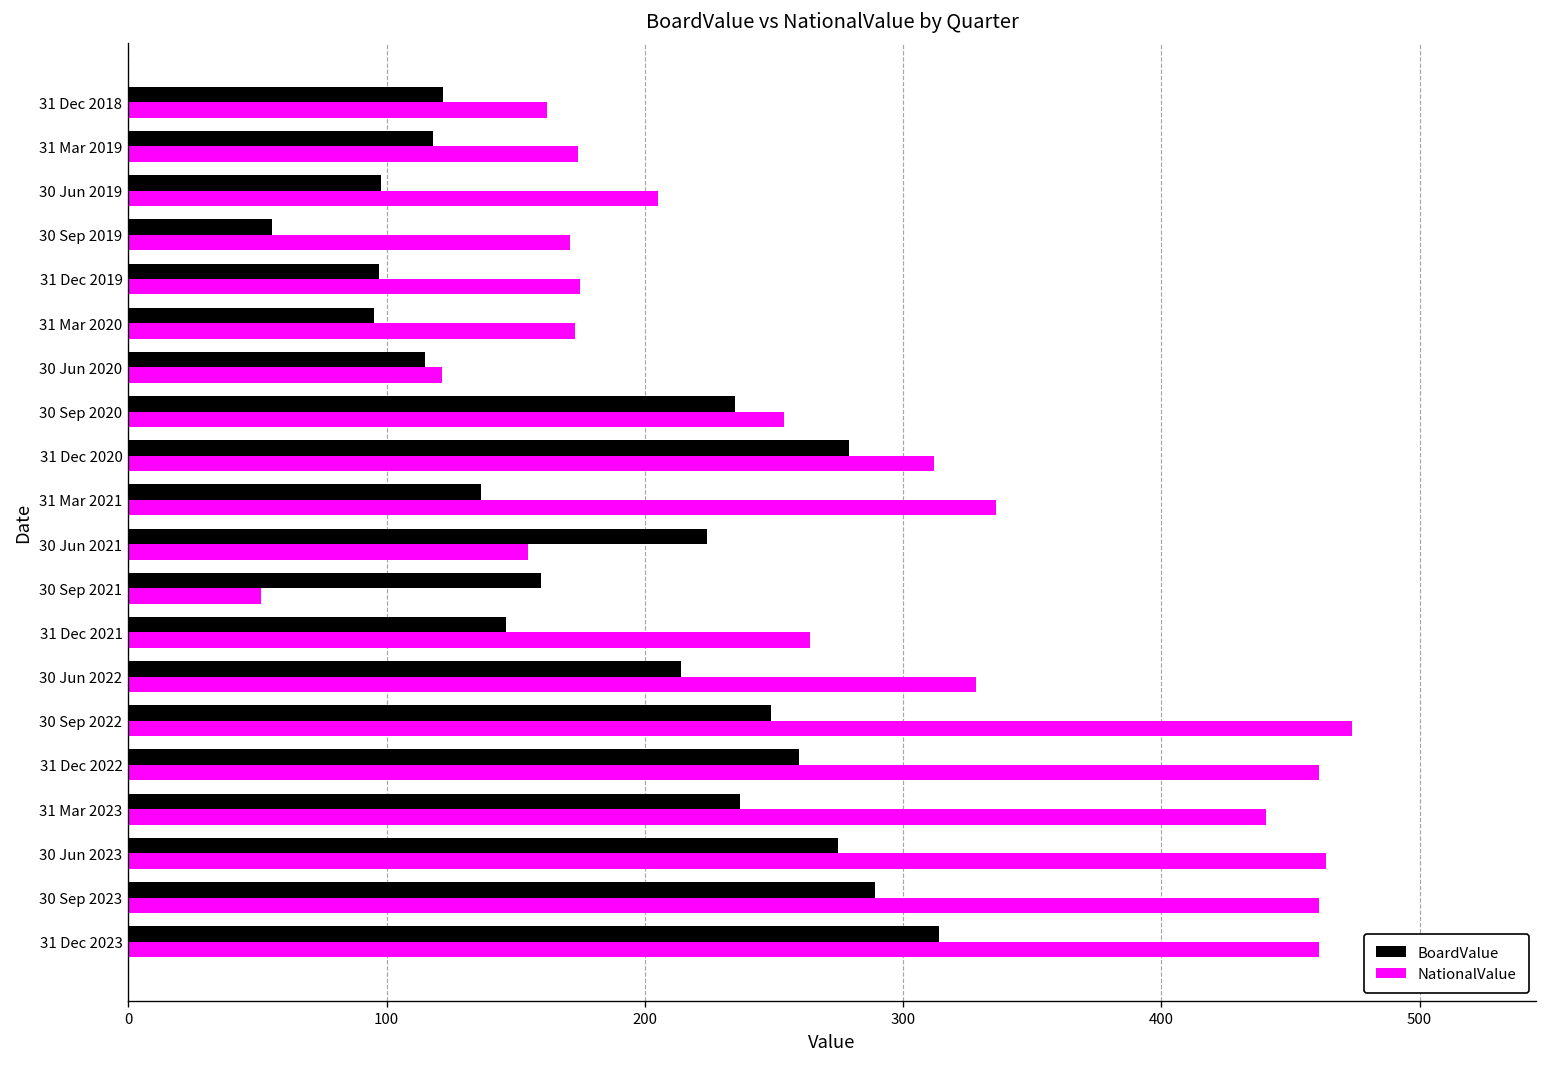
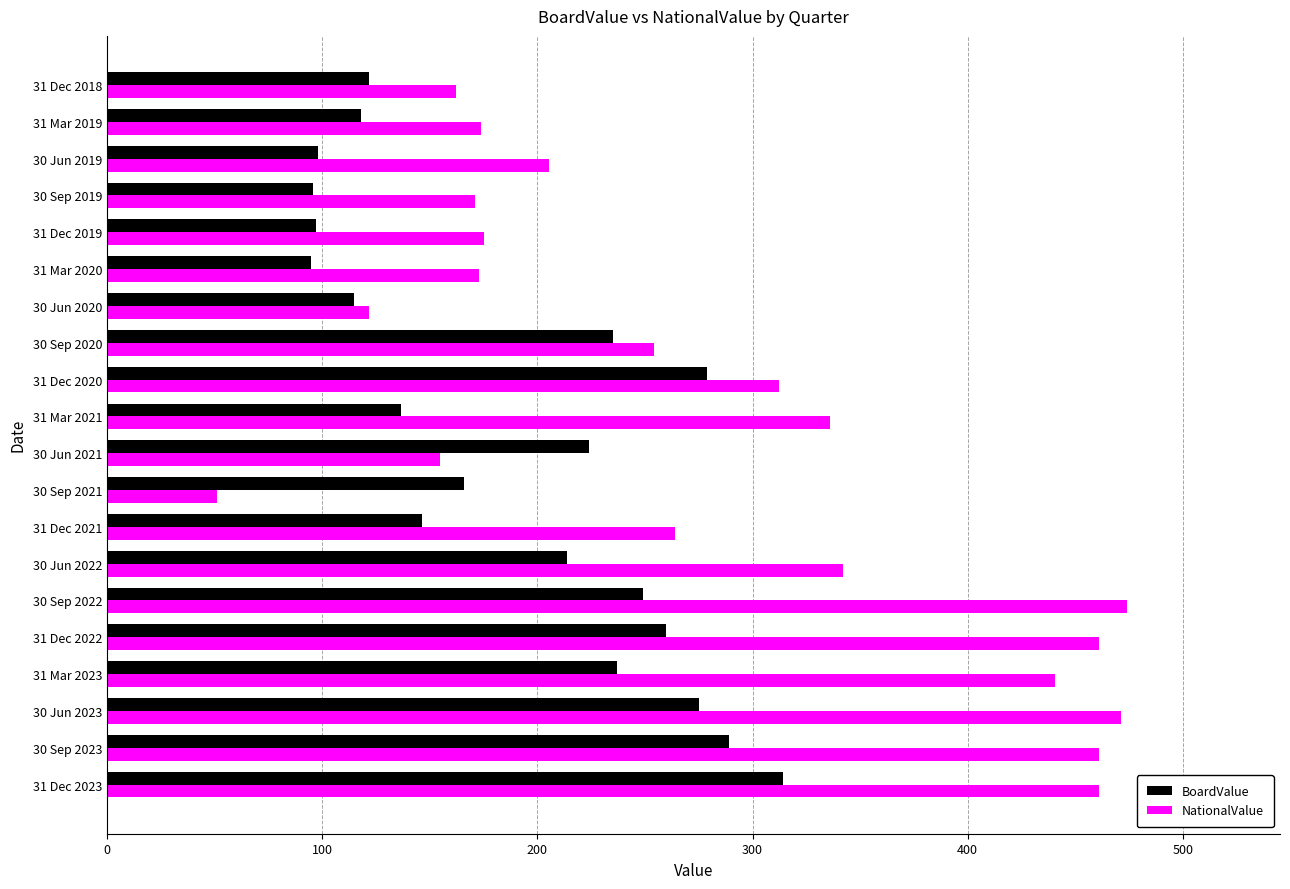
  {
    "BoardValue": {
      "31 Dec 2018": 122,
      "31 Mar 2019": 118,
      "30 Jun 2019": 98,
-     "30 Sep 2019": 56,
+     "30 Sep 2019": 96,
      "31 Dec 2019": 97,
      "31 Mar 2020": 95,
      "30 Jun 2020": 115,
      "30 Sep 2020": 235,
      "31 Dec 2020": 279,
      "31 Mar 2021": 137,
      "30 Jun 2021": 224,
-     "30 Sep 2021": 160,
+     "30 Sep 2021": 166,
      "31 Dec 2021": 146,
      "30 Jun 2022": 214,
      "30 Sep 2022": 249,
      "31 Dec 2022": 260,
      "31 Mar 2023": 237,
      "30 Jun 2023": 275,
      "30 Sep 2023": 289,
      "31 Dec 2023": 314
    },
    "NationalValue": {
      "31 Dec 2018": 162,
      "31 Mar 2019": 174,
      "30 Jun 2019": 205,
      "30 Sep 2019": 171,
      "31 Dec 2019": 175,
      "31 Mar 2020": 173,
      "30 Jun 2020": 122,
      "30 Sep 2020": 254,
      "31 Dec 2020": 312,
      "31 Mar 2021": 336,
      "30 Jun 2021": 155,
      "30 Sep 2021": 51,
      "31 Dec 2021": 264,
-     "30 Jun 2022": 328,
+     "30 Jun 2022": 342,
      "30 Sep 2022": 474,
      "31 Dec 2022": 461,
      "31 Mar 2023": 440,
-     "30 Jun 2023": 464,
+     "30 Jun 2023": 471,
      "30 Sep 2023": 461,
      "31 Dec 2023": 461
    }
  }
